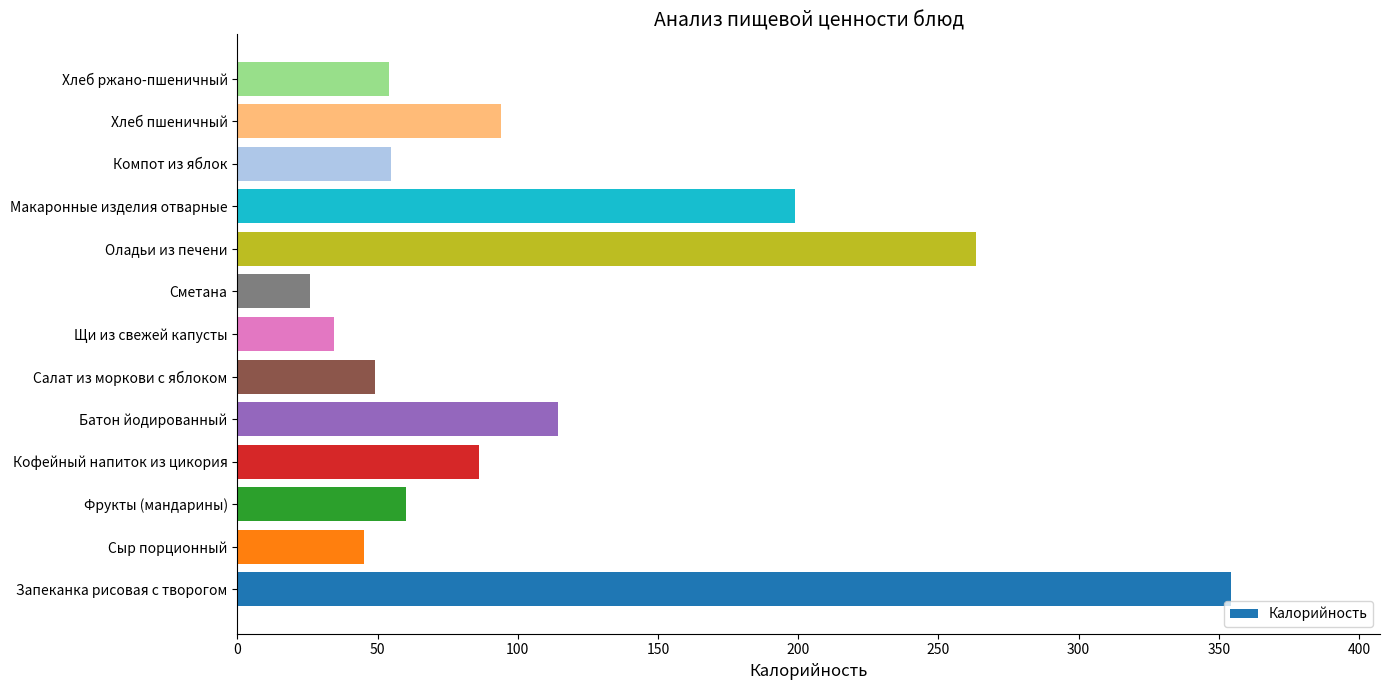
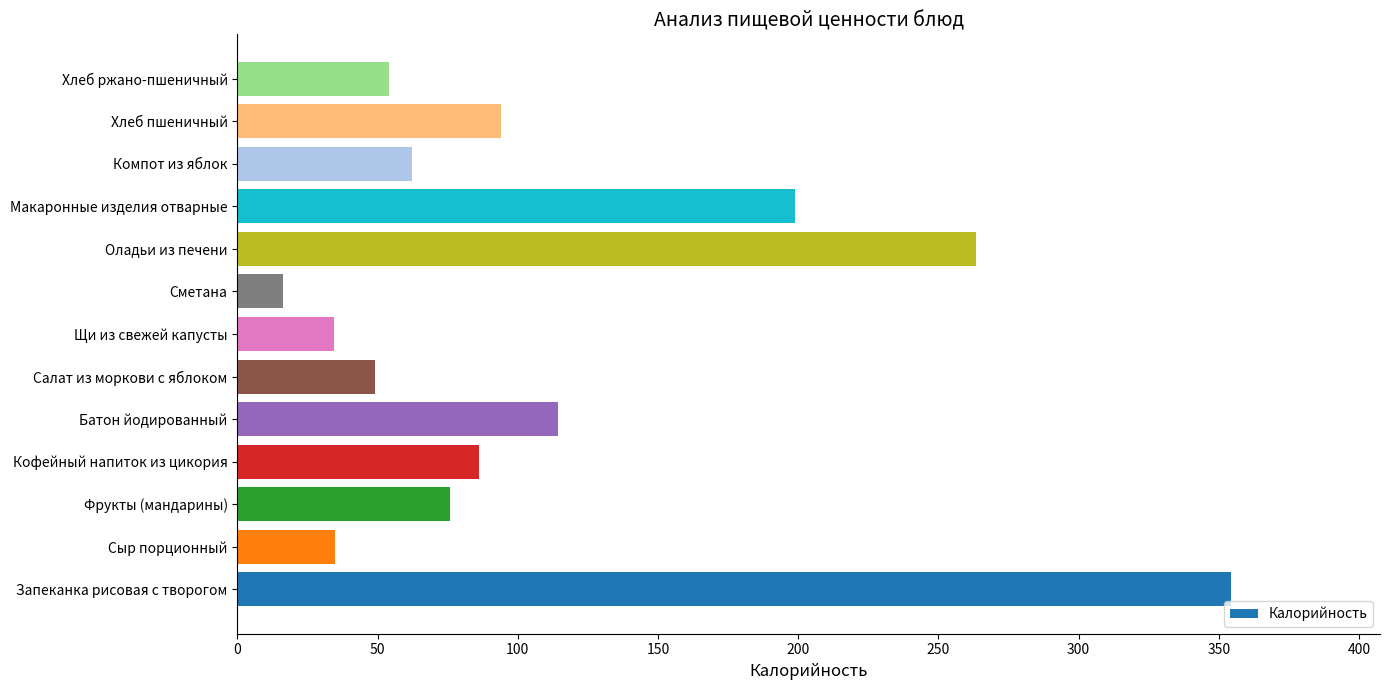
  {
    "Хлеб ржано-пшеничный": 54,
    "Хлеб пшеничный": 94,
-   "Компот из яблок": 55,
+   "Компот из яблок": 62,
    "Макаронные изделия отварные": 199,
    "Оладьи из печени": 264,
-   "Сметана": 26,
+   "Сметана": 16,
    "Щи из свежей капусты": 34,
    "Салат из моркови с яблоком": 49,
    "Батон йодированный": 114,
    "Кофейный напиток из цикория": 86,
-   "Фрукты (мандарины)": 60,
-   "Сыр порционный": 45,
+   "Фрукты (мандарины)": 76,
+   "Сыр порционный": 35,
    "Запеканка рисовая с творогом": 354
  }
